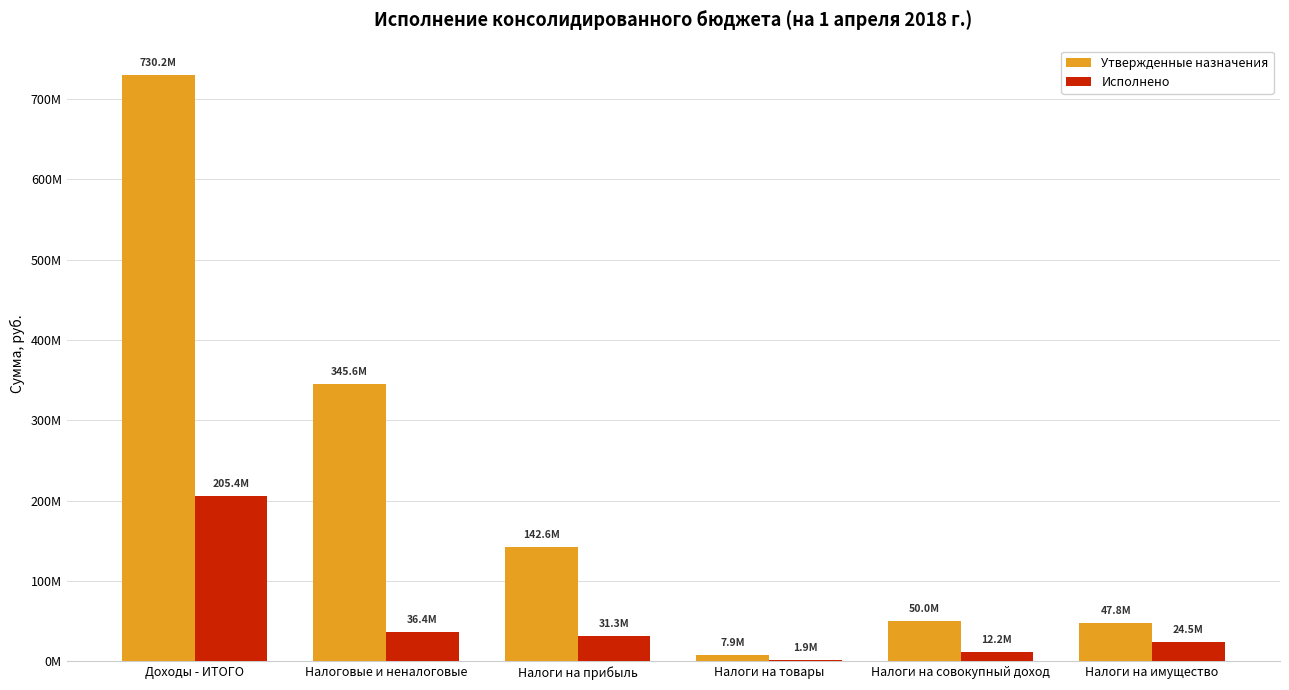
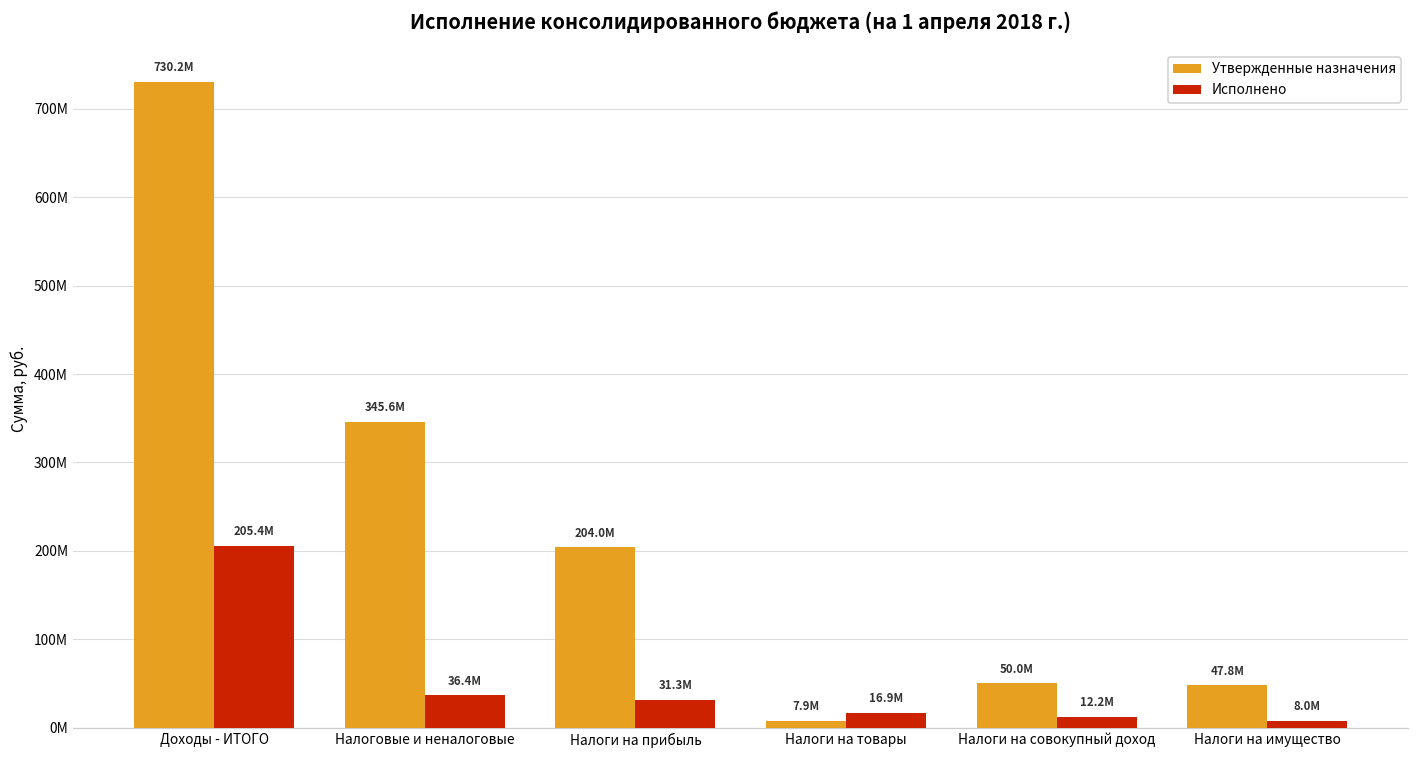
  {
    "Утвержденные назначения": {
      "Доходы - ИТОГО": "730.2M",
      "Налоговые и неналоговые": "345.6M",
-     "Налоги на прибыль": "142.6M",
+     "Налоги на прибыль": "204.0M",
      "Налоги на товары": "7.9M",
      "Налоги на совокупный доход": "50.0M",
      "Налоги на имущество": "47.8M"
    },
    "Исполнено": {
      "Доходы - ИТОГО": "205.4M",
      "Налоговые и неналоговые": "36.4M",
      "Налоги на прибыль": "31.3M",
-     "Налоги на товары": "1.9M",
+     "Налоги на товары": "16.9M",
      "Налоги на совокупный доход": "12.2M",
-     "Налоги на имущество": "24.5M"
+     "Налоги на имущество": "8.0M"
    }
  }
